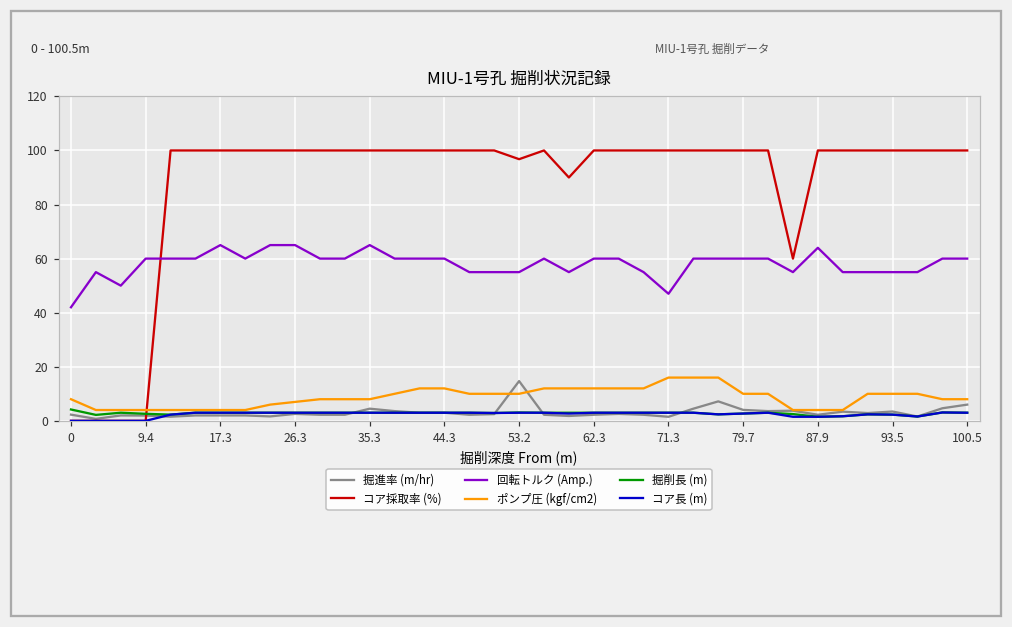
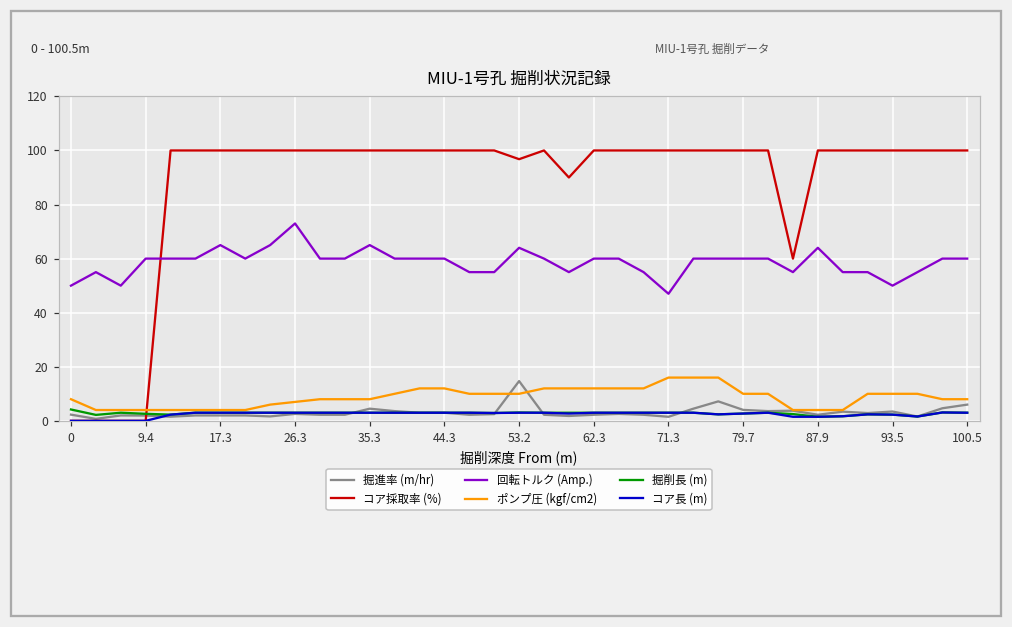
  {
    "掘進率 (m/hr)": {
      "0": 2,
      "35.3": 5,
      "53.2": 15,
      "71.3": 2,
      "79.7": 4,
      "93.5": 3,
      "100.5": 6
    },
    "コア採取率 (%)": {
      "17.3": 100,
      "26.3": 100,
      "35.3": 100,
      "44.3": 100,
      "53.2": 97,
      "62.3": 100,
      "71.3": 100,
      "79.7": 100,
      "87.9": 100,
      "93.5": 100,
      "100.5": 100
    },
    "回転トルク (Amp.)": {
-     "0": 42,
+     "0": 50,
      "9.4": 60,
      "17.3": 65,
-     "26.3": 65,
+     "26.3": 73,
      "35.3": 65,
      "44.3": 60,
-     "53.2": 55,
+     "53.2": 64,
      "62.3": 60,
      "71.3": 47,
      "79.7": 60,
      "87.9": 64,
-     "93.5": 55,
+     "93.5": 50,
      "100.5": 60
    },
    "ポンプ圧 (kgf/cm2)": {
      "0": 8,
      "9.4": 4,
      "26.3": 7,
      "35.3": 8,
      "44.3": 12,
      "53.2": 10,
      "62.3": 12,
      "71.3": 16,
      "79.7": 10,
      "87.9": 4,
      "93.5": 10,
      "100.5": 8
    },
    "掘削長 (m)": {
      "0": 4
    }
  }
